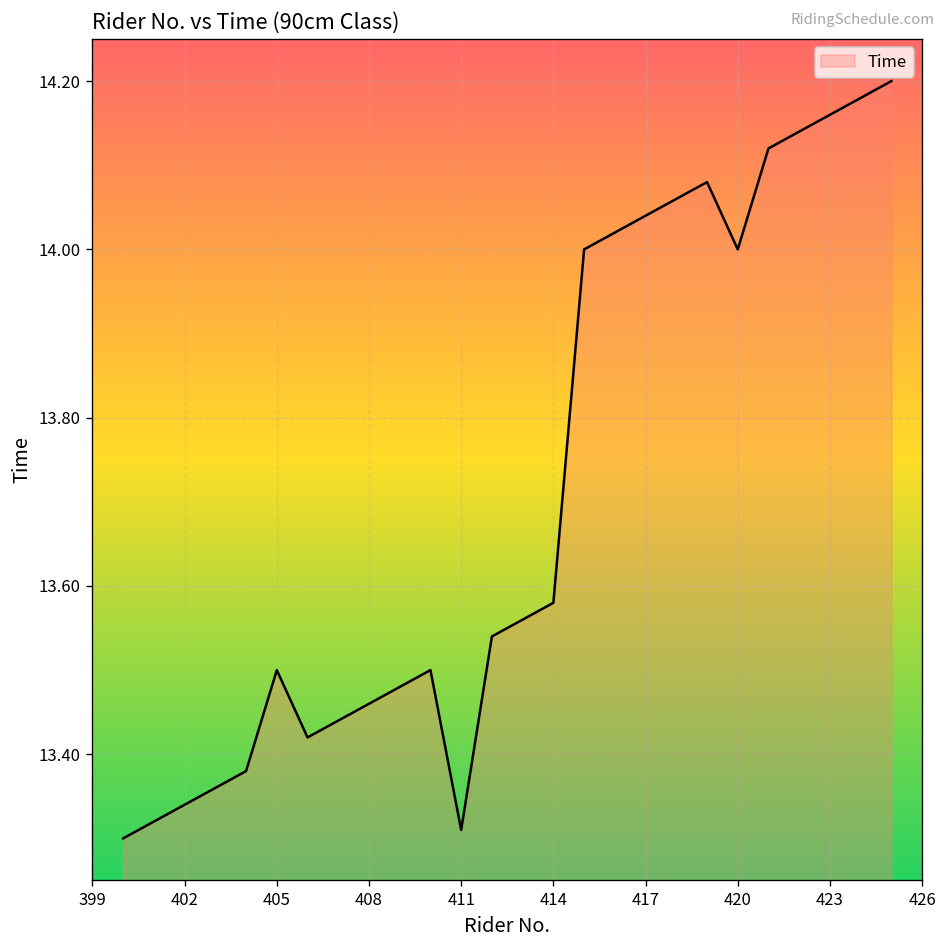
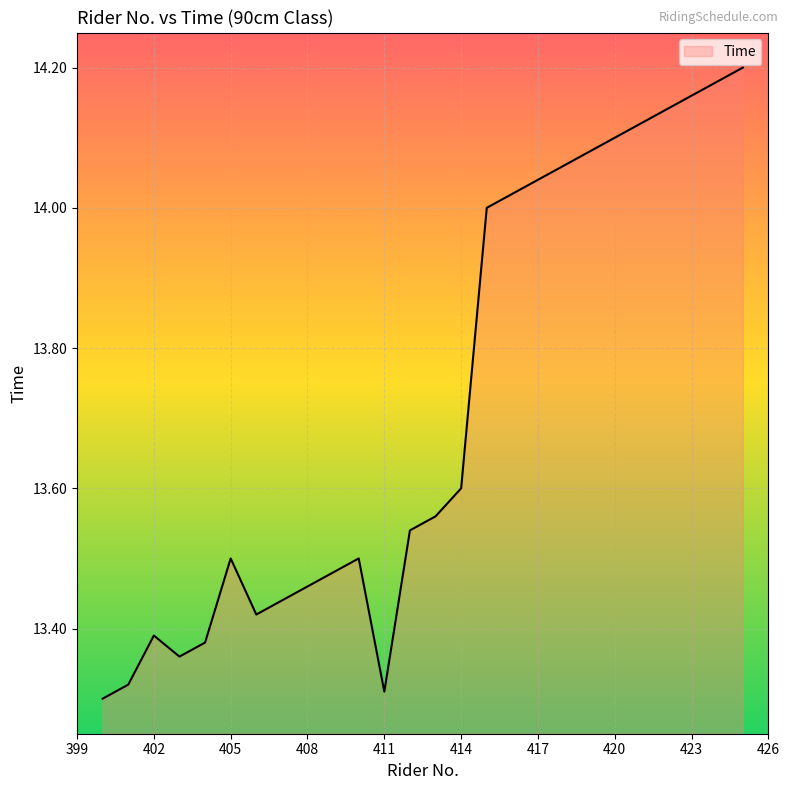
  {
-   "402": 13.34,
+   "402": 13.39,
    "405": 13.50,
    "408": 13.46,
    "411": 13.31,
-   "414": 13.58,
+   "414": 13.60,
    "417": 14.04,
-   "420": 14.0,
+   "420": 14.1,
    "423": 14.16
  }
